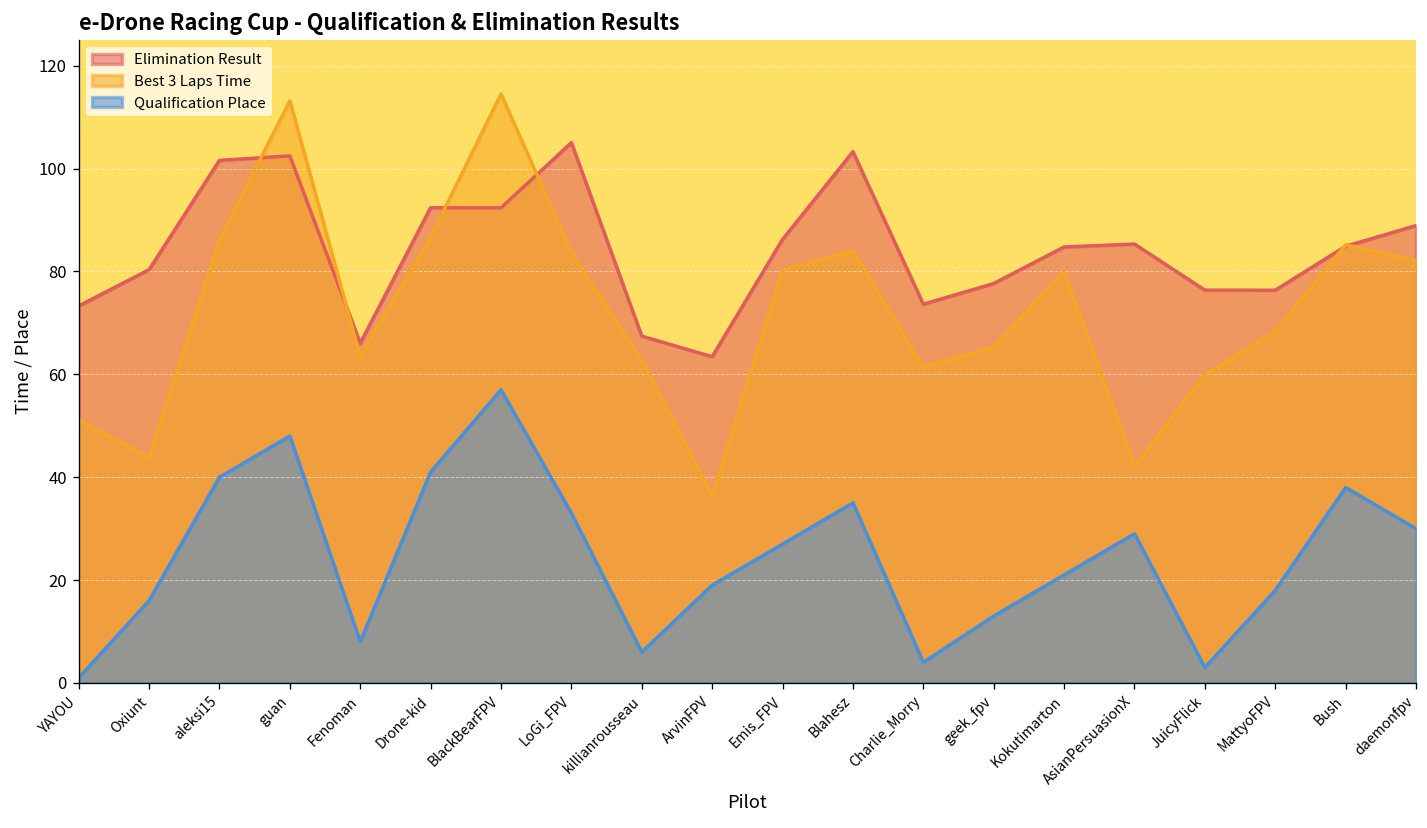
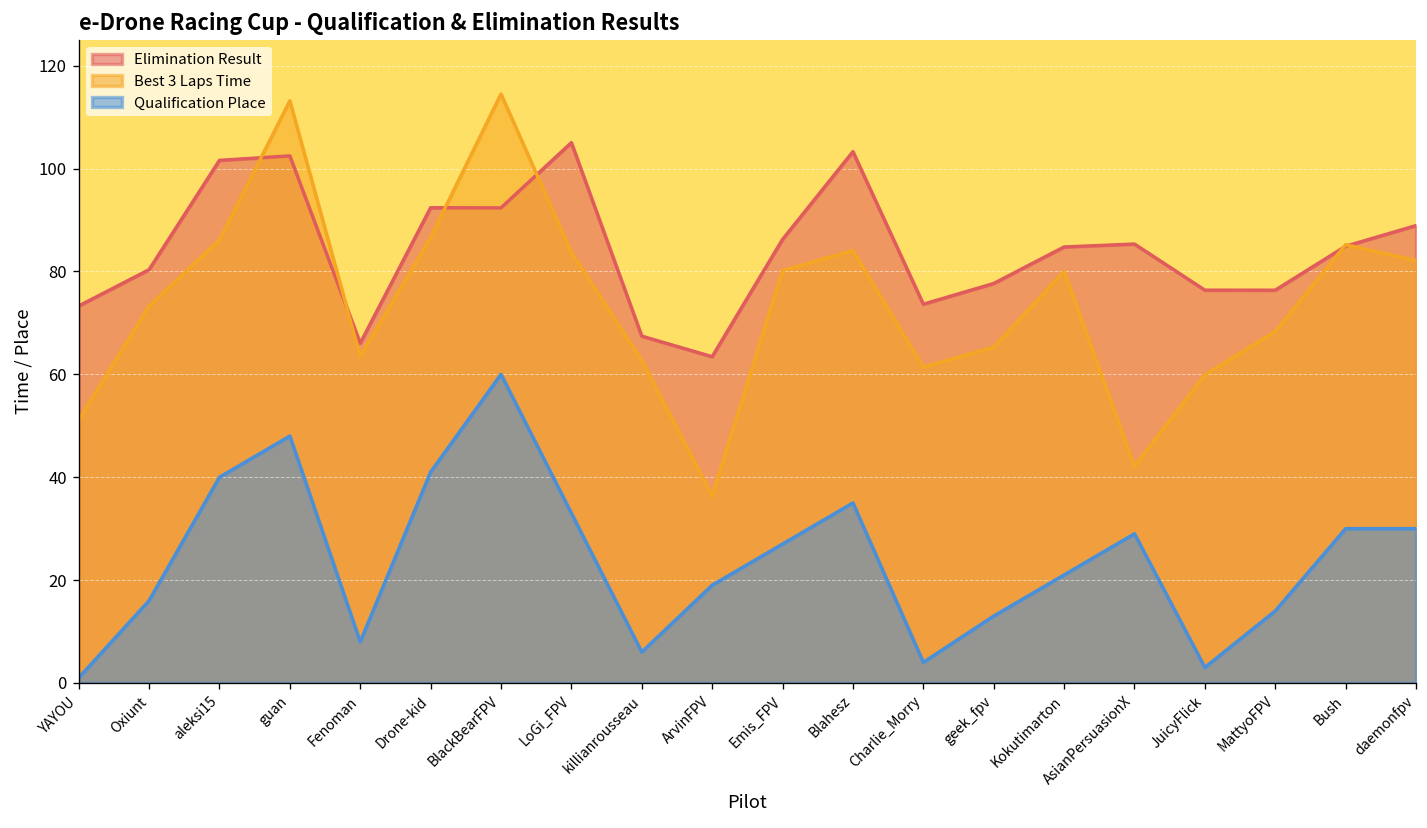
  {
    "Elimination Result": {
      "YAYOU": 73,
      "Oxiunt": 80,
      "aleksi15": 102,
      "guan": 102,
      "Fenoman": 66,
      "Drone-kid": 92,
      "BlackBearFPV": 92,
      "LoGi_FPV": 105,
      "killianrousseau": 67,
      "ArvinFPV": 63,
      "Emis_FPV": 86,
      "Blahesz": 103,
      "Charlie_Morry": 74,
      "geek_fpv": 78,
      "Kokutimarton": 85,
      "AsianPersuasionX": 85,
      "JuicyFlick": 76,
      "MattyoFPV": 76,
      "daemonfpv": 89
    },
    "Best 3 Laps Time": {
      "YAYOU": 51,
-     "Oxiunt": 44,
+     "Oxiunt": 73,
      "aleksi15": 86,
      "guan": 113,
      "Fenoman": 64,
      "Drone-kid": 87,
      "BlackBearFPV": 115,
      "LoGi_FPV": 84,
      "killianrousseau": 63,
      "ArvinFPV": 36,
      "Emis_FPV": 80,
      "Blahesz": 84,
      "Charlie_Morry": 61,
      "geek_fpv": 65,
      "Kokutimarton": 80,
      "AsianPersuasionX": 42,
      "JuicyFlick": 60,
      "MattyoFPV": 68,
      "daemonfpv": 82
    },
    "Qualification Place": {
      "YAYOU": 1,
      "Oxiunt": 16,
      "aleksi15": 40,
      "guan": 48,
      "Fenoman": 8,
      "Drone-kid": 41,
-     "BlackBearFPV": 57,
+     "BlackBearFPV": 60,
      "LoGi_FPV": 33,
      "killianrousseau": 6,
      "ArvinFPV": 19,
      "Emis_FPV": 27,
      "Blahesz": 35,
      "Charlie_Morry": 4,
      "geek_fpv": 13,
      "Kokutimarton": 21,
      "AsianPersuasionX": 29,
      "JuicyFlick": 3,
-     "MattyoFPV": 18,
-     "Bush": 38,
+     "MattyoFPV": 14,
+     "Bush": 30,
      "daemonfpv": 30
    }
  }
